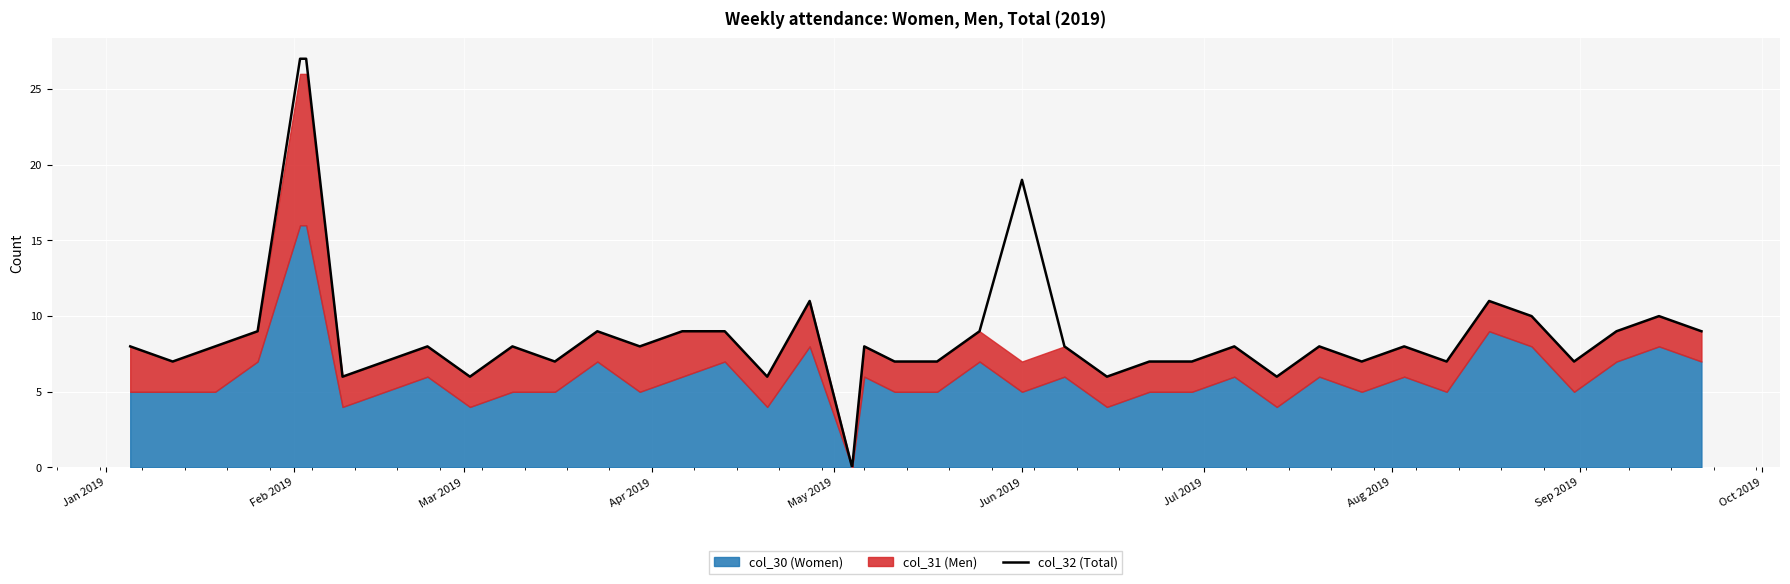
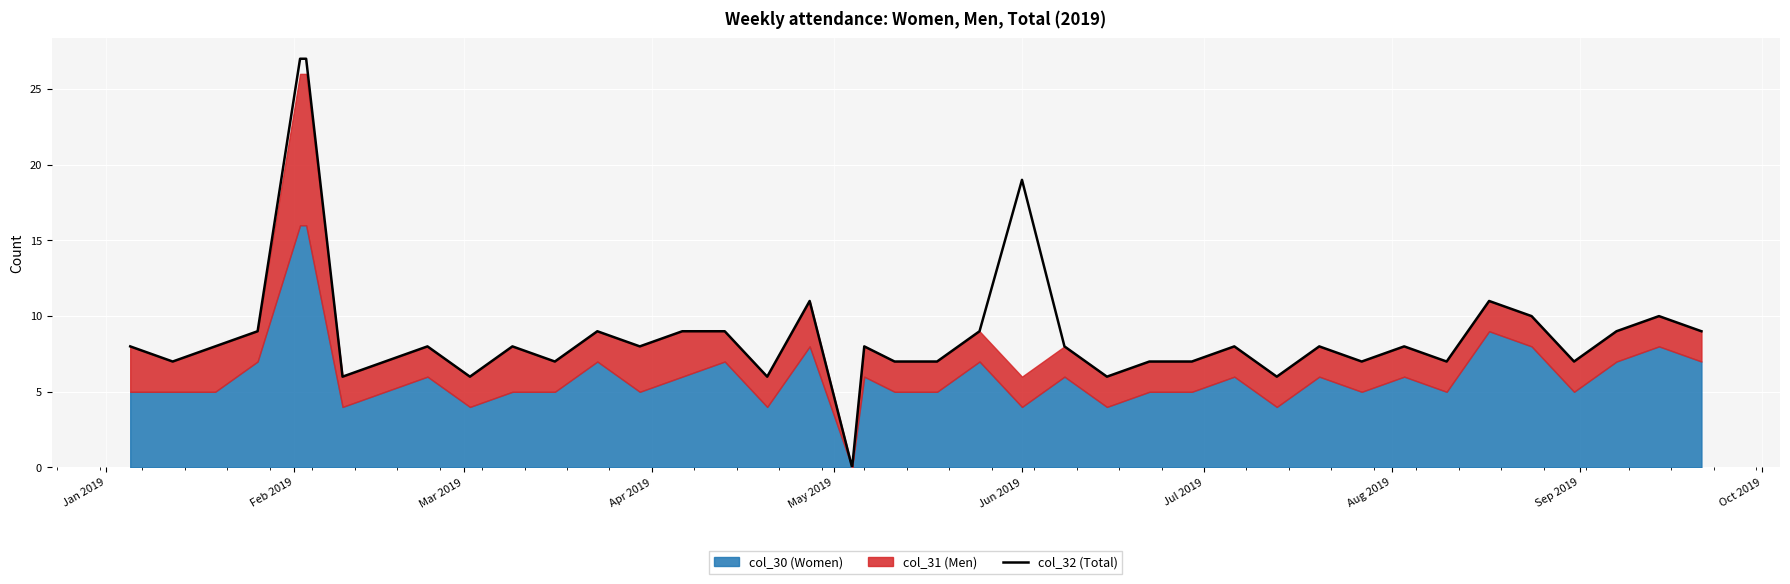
  {
    "col_30 (Women)": {
-     "Jun 2019": 5
+     "Jun 2019": 4
    },
    "col_32 (Total)": {
      "Jun 2019": 19
    },
    "col_31 (Men)": {
      "Jun 2019": 2
    }
  }
